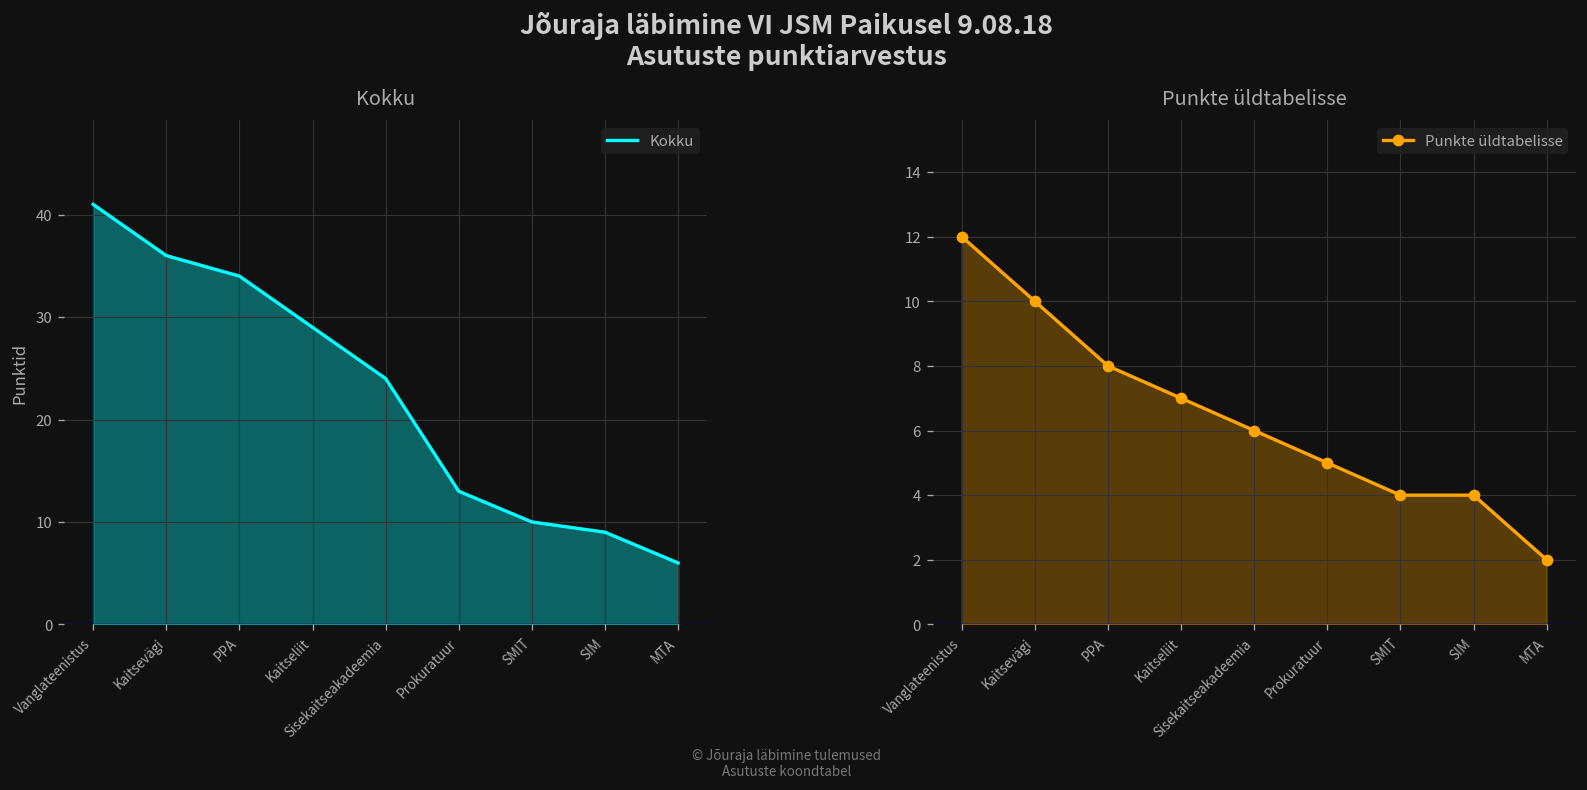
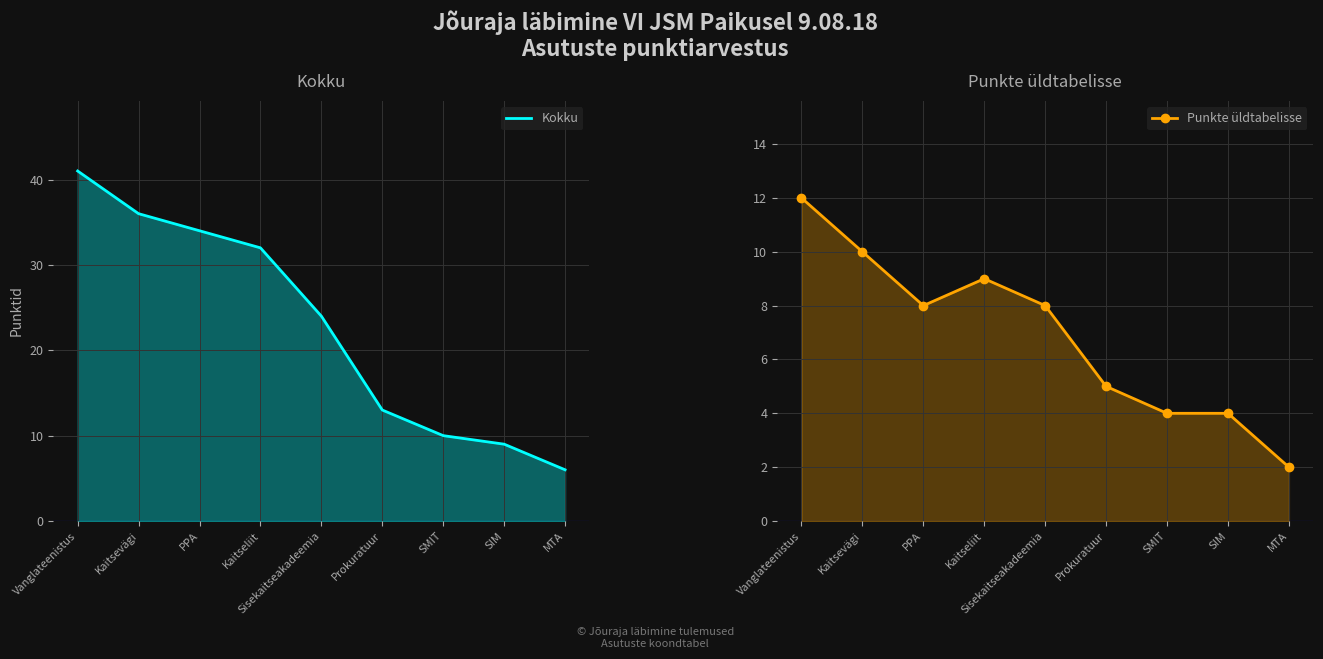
  {
    "Kokku": {
      "Vanglateenistus": 41,
      "Kaitsevägi": 36,
      "PPA": 34,
-     "Kaitseliit": 29,
+     "Kaitseliit": 32,
      "Sisekaitseakadeemia": 24,
      "Prokuratuur": 13,
      "SMIT": 10,
      "SIM": 9,
      "MTA": 6
    },
    "Punkte üldtabelisse": {
      "Vanglateenistus": 12,
      "Kaitsevägi": 10,
      "PPA": 8,
-     "Kaitseliit": 7,
-     "Sisekaitseakadeemia": 6,
+     "Kaitseliit": 9,
+     "Sisekaitseakadeemia": 8,
      "Prokuratuur": 5,
      "SMIT": 4,
      "SIM": 4,
      "MTA": 2
    }
  }
